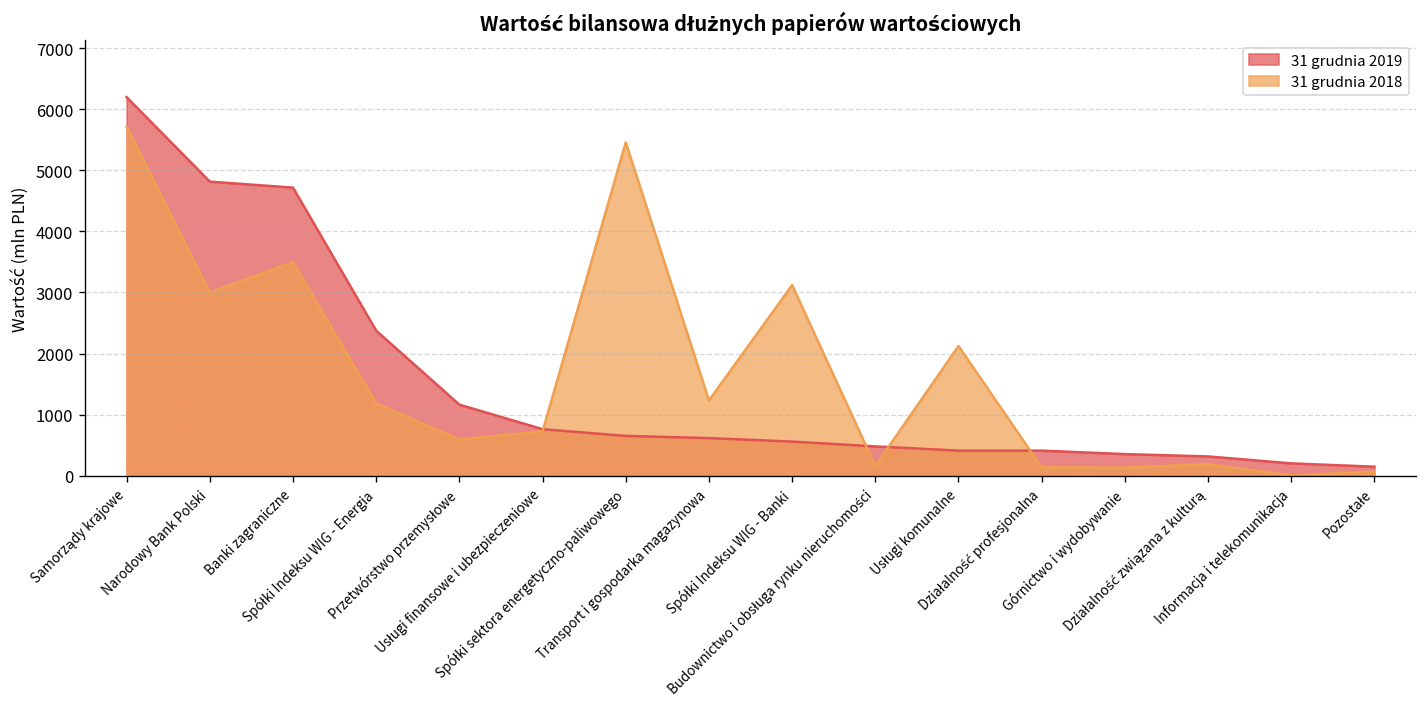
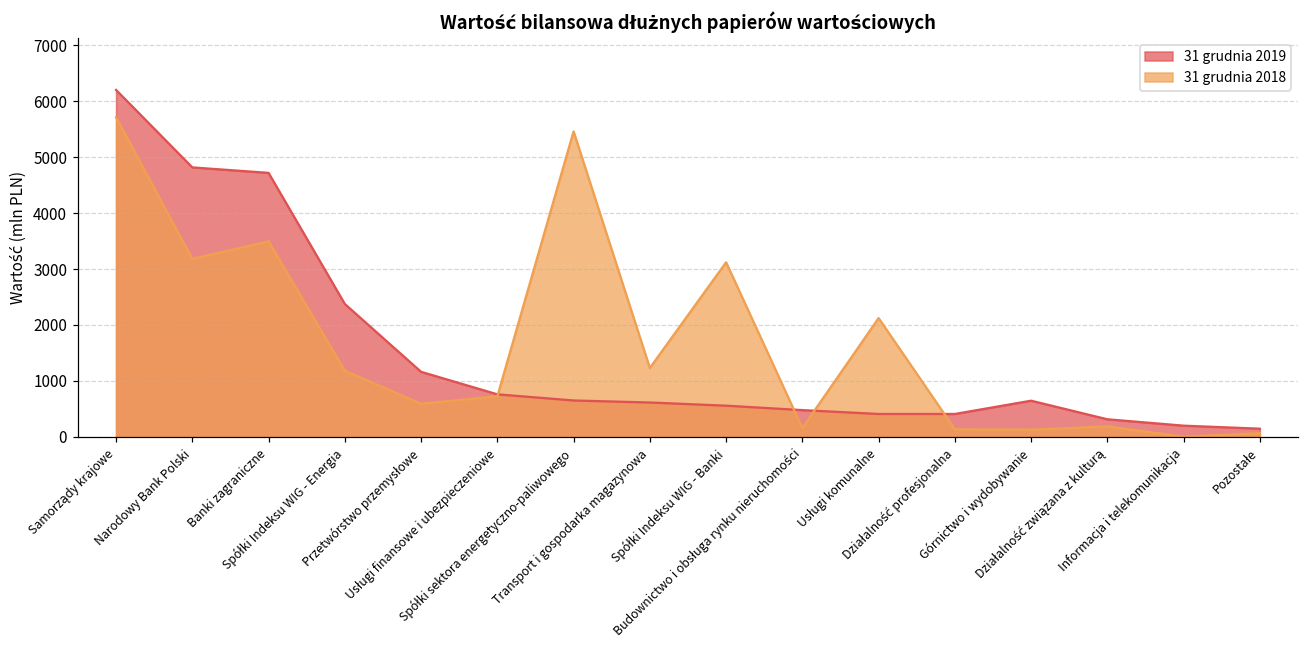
  {
    "31 grudnia 2019": {
      "Samorządy krajowe": 6200,
      "Narodowy Bank Polski": 4800,
      "Banki zagraniczne": 4700,
      "Spółki Indeksu WIG - Energia": 2400,
      "Przetwórstwo przemysłowe": 1200,
      "Spółki sektora energetyczno-paliwowego": 700,
      "Transport i gospodarka magazynowa": 600,
      "Spółki Indeksu WIG - Banki": 600,
      "Budownictwo i obsługa rynku nieruchomości": 500,
      "Usługi komunalne": 400,
      "Działalność profesjonalna": 400,
-     "Górnictwo i wydobywanie": 400,
+     "Górnictwo i wydobywanie": 600,
      "Działalność związana z kulturą": 300,
      "Informacja i telekomunikacja": 200,
      "Pozostałe": 100
    },
    "31 grudnia 2018": {
      "Samorządy krajowe": 5700,
-     "Narodowy Bank Polski": 3000,
+     "Narodowy Bank Polski": 3200,
      "Banki zagraniczne": 3500,
      "Spółki Indeksu WIG - Energia": 1200,
      "Przetwórstwo przemysłowe": 600,
      "Spółki sektora energetyczno-paliwowego": 5500,
      "Transport i gospodarka magazynowa": 1200,
      "Spółki Indeksu WIG - Banki": 3100,
      "Budownictwo i obsługa rynku nieruchomości": 200,
      "Usługi komunalne": 2100,
      "Działalność profesjonalna": 100,
      "Górnictwo i wydobywanie": 100,
      "Działalność związana z kulturą": 200,
      "Informacja i telekomunikacja": 0,
      "Pozostałe": 100
    }
  }
